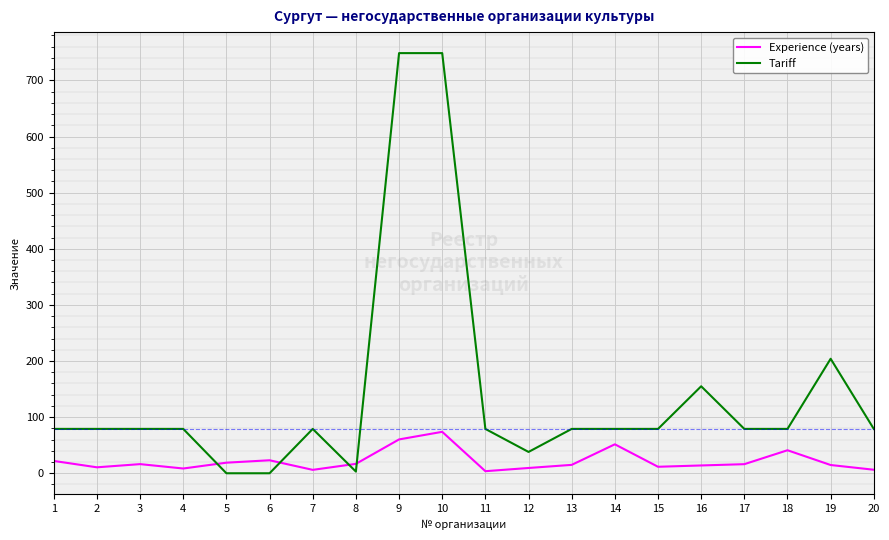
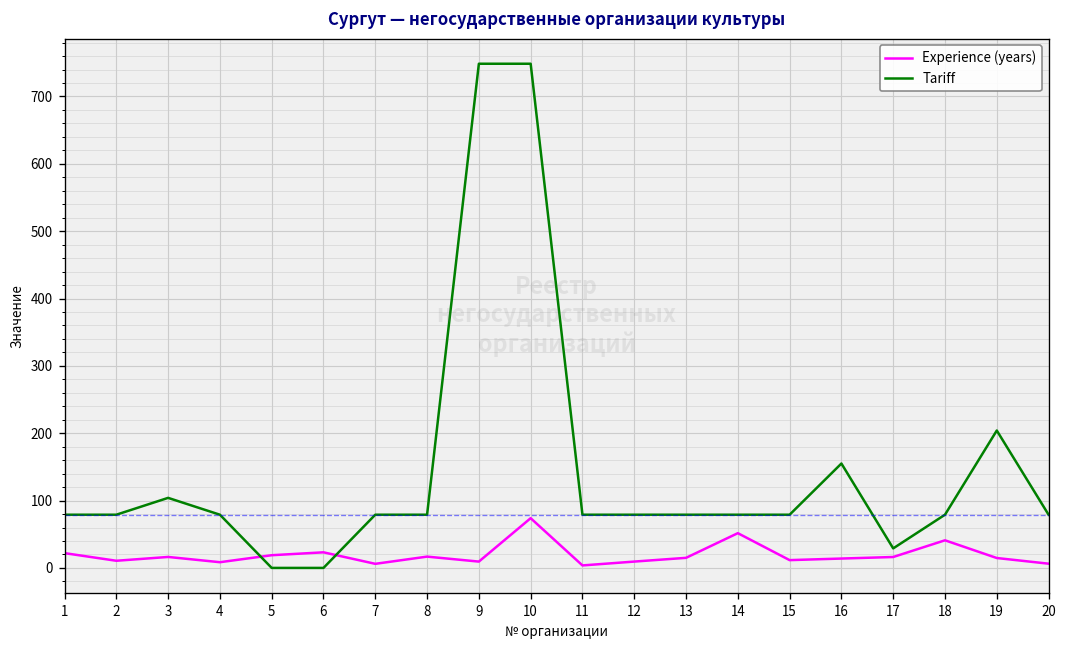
  {
    "Experience (years)": {
      "1": 20,
      "2": 10,
      "3": 20,
      "4": 10,
      "5": 20,
      "6": 20,
      "7": 10,
      "8": 20,
-     "9": 60,
+     "9": 10,
      "10": 70,
      "11": 0,
      "12": 10,
      "13": 10,
      "14": 50,
      "15": 10,
      "16": 10,
      "17": 20,
      "18": 40,
      "19": 10,
      "20": 10
    },
    "Tariff": {
      "1": 80,
      "2": 80,
-     "3": 80,
+     "3": 100,
      "4": 80,
      "5": 0,
      "6": 0,
      "7": 80,
-     "8": 0,
+     "8": 80,
      "9": 750,
      "10": 750,
      "11": 80,
-     "12": 40,
+     "12": 80,
      "13": 80,
      "14": 80,
      "15": 80,
      "16": 160,
-     "17": 80,
+     "17": 30,
      "18": 80,
      "19": 200,
      "20": 80
    }
  }
